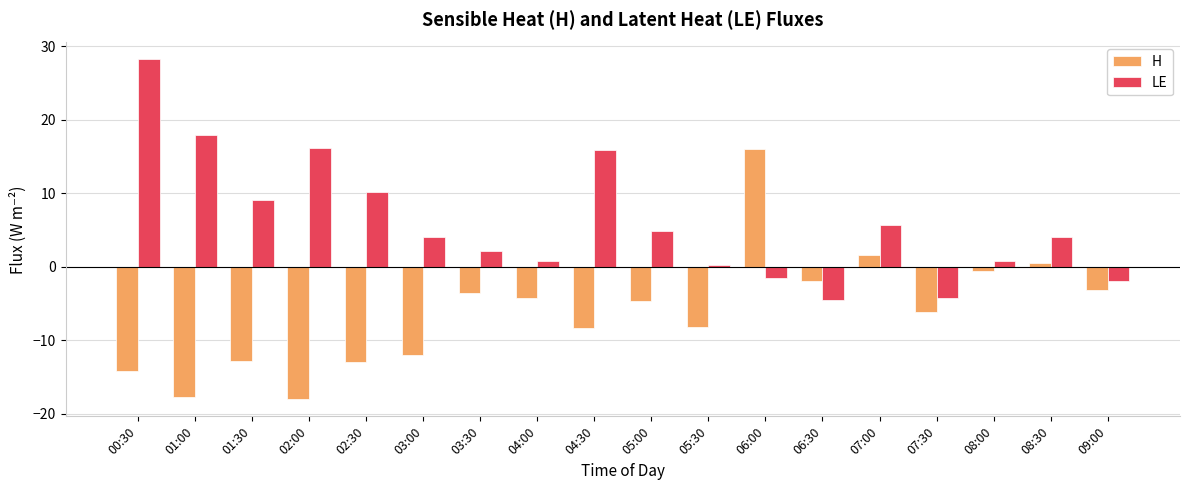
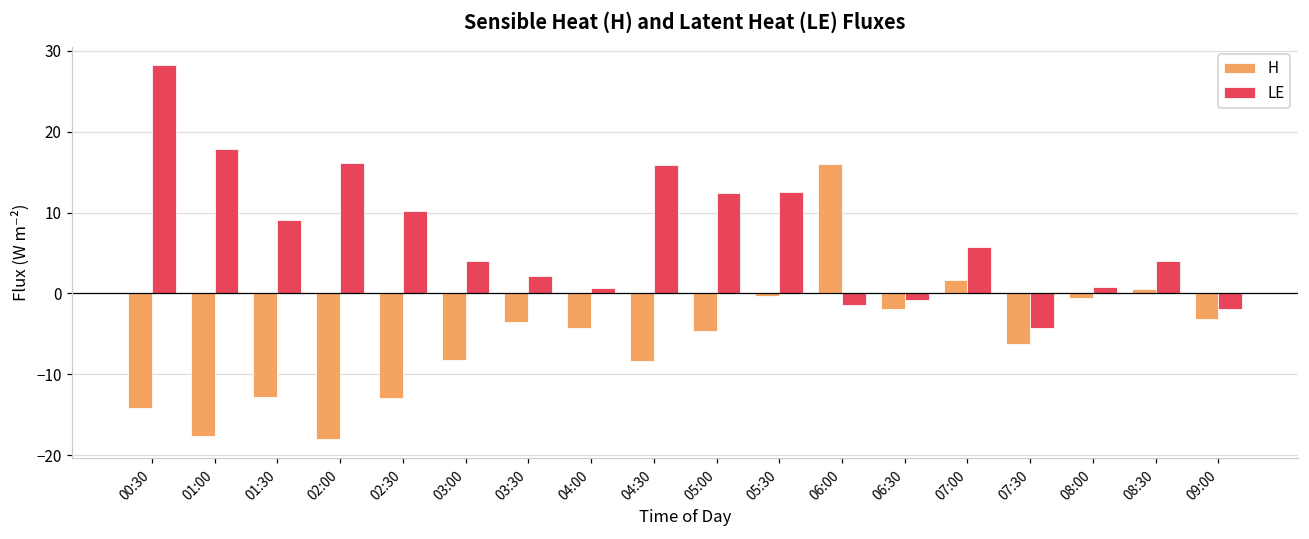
  {
    "H": {
      "00:30": -14,
      "01:00": -18,
      "01:30": -13,
      "02:00": -18,
      "02:30": -13,
-     "03:00": -12,
+     "03:00": -8,
      "03:30": -4,
      "04:00": -4,
      "04:30": -8,
      "05:00": -5,
-     "05:30": -8,
+     "05:30": 0,
      "06:00": 16,
      "06:30": -2,
      "07:00": 2,
      "07:30": -6,
      "08:00": -1,
      "08:30": 1,
      "09:00": -3
    },
    "LE": {
      "00:30": 28,
      "01:00": 18,
      "01:30": 9,
      "02:00": 16,
      "02:30": 10,
      "03:00": 4,
      "03:30": 2,
      "04:00": 1,
      "04:30": 16,
-     "05:00": 5,
-     "05:30": 0,
+     "05:00": 12,
+     "05:30": 13,
      "06:00": -1,
-     "06:30": -4,
+     "06:30": -1,
      "07:00": 6,
      "07:30": -4,
      "08:00": 1,
      "08:30": 4,
      "09:00": -2
    }
  }
